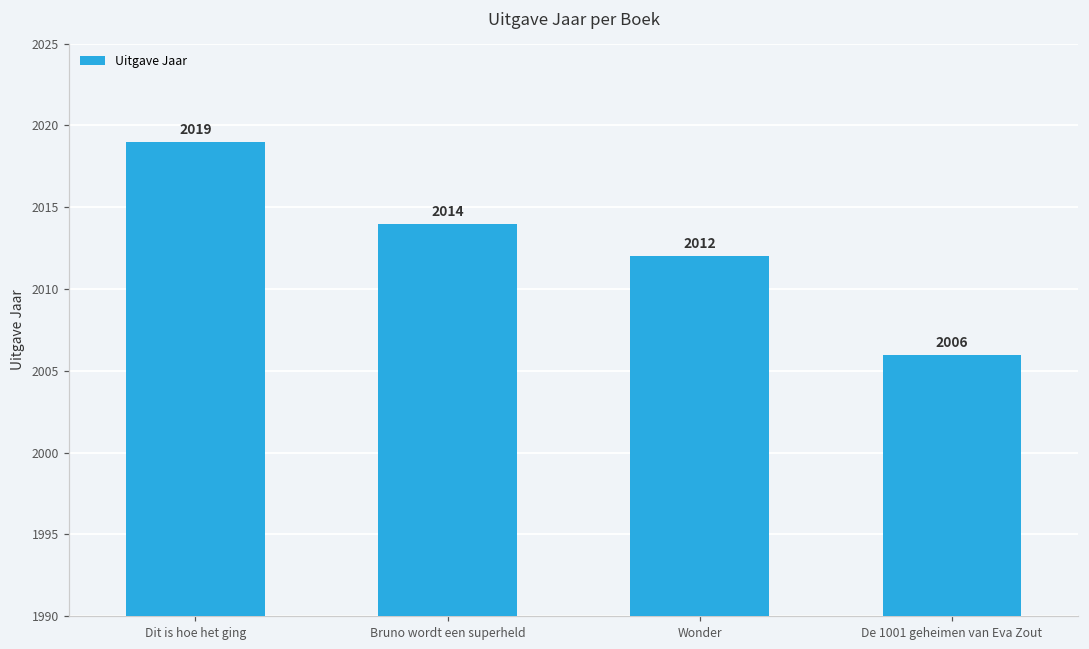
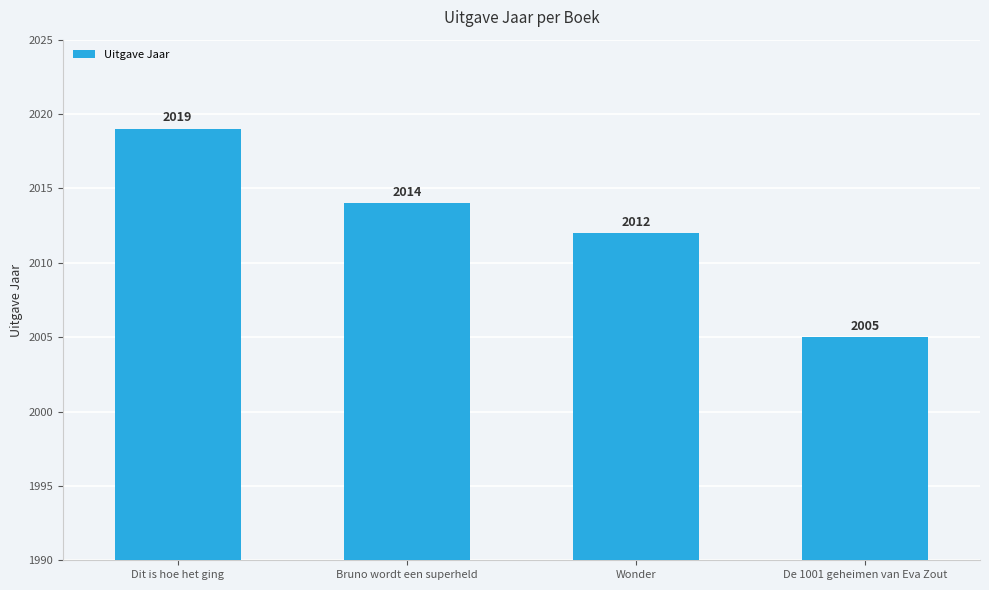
  {
    "Dit is hoe het ging": 2019,
    "Bruno wordt een superheld": 2014,
    "Wonder": 2012,
-   "De 1001 geheimen van Eva Zout": 2006
+   "De 1001 geheimen van Eva Zout": 2005
  }
